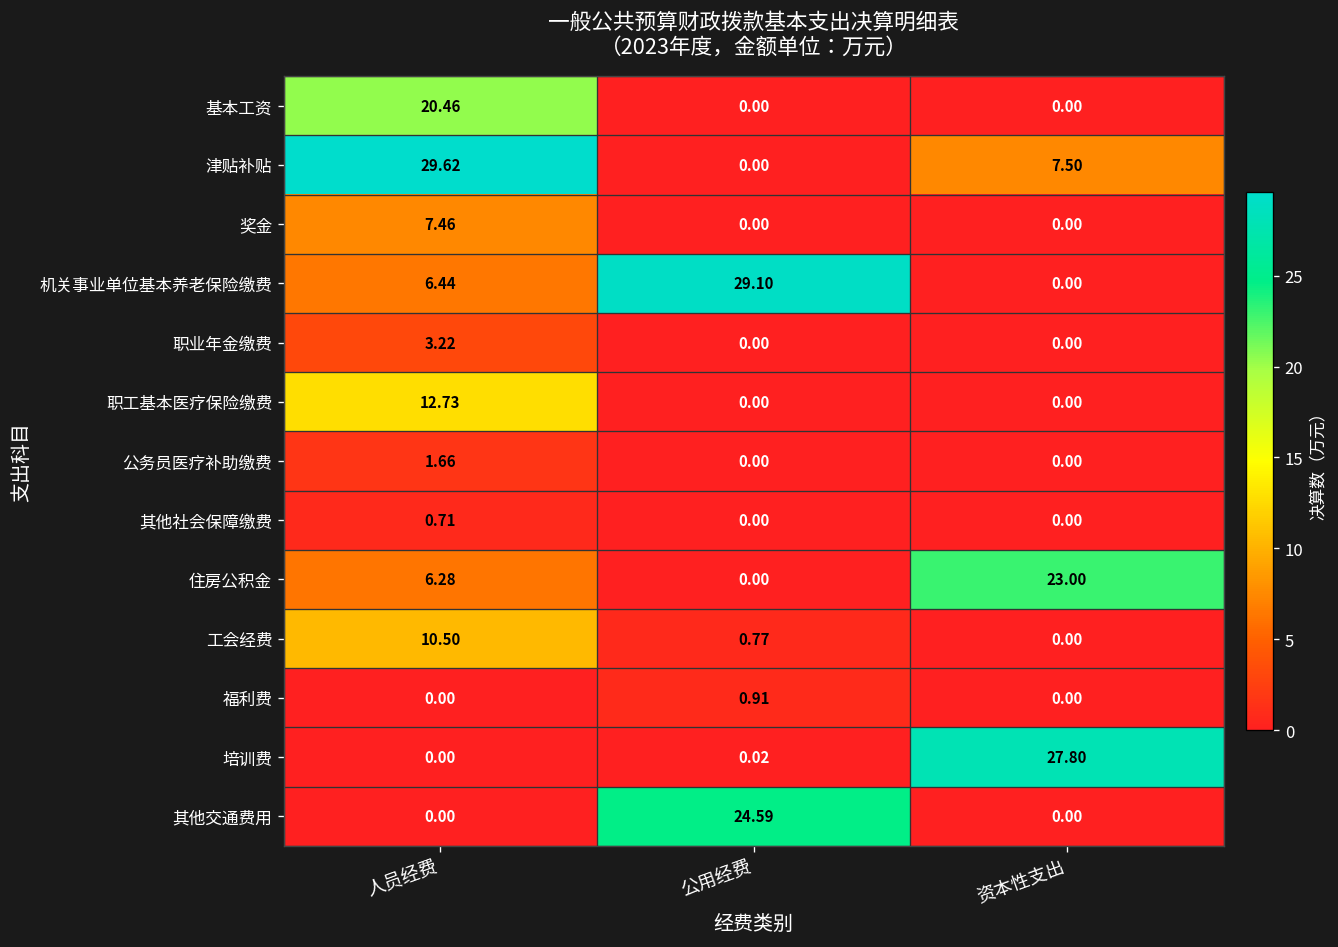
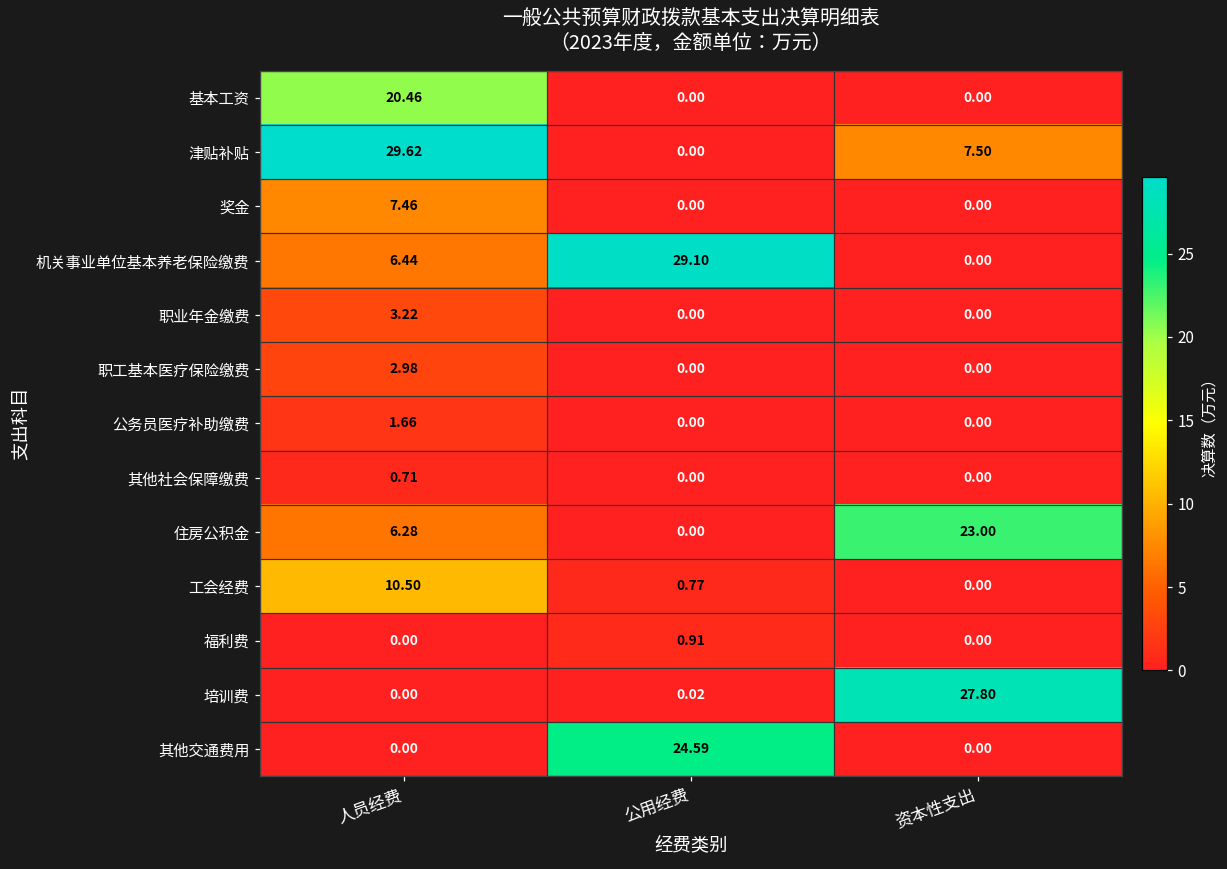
  {
    "基本工资": {
      "人员经费": 20.46,
      "公用经费": 0.00,
      "资本性支出": 0.00
    },
    "津贴补贴": {
      "人员经费": 29.62,
      "公用经费": 0.00,
      "资本性支出": 7.50
    },
    "奖金": {
      "人员经费": 7.46,
      "公用经费": 0.00,
      "资本性支出": 0.00
    },
    "机关事业单位基本养老保险缴费": {
      "人员经费": 6.44,
      "公用经费": 29.10,
      "资本性支出": 0.00
    },
    "职业年金缴费": {
      "人员经费": 3.22,
      "公用经费": 0.00,
      "资本性支出": 0.00
    },
    "职工基本医疗保险缴费": {
-     "人员经费": 12.73,
+     "人员经费": 2.98,
      "公用经费": 0.00,
      "资本性支出": 0.00
    },
    "公务员医疗补助缴费": {
      "人员经费": 1.66,
      "公用经费": 0.00,
      "资本性支出": 0.00
    },
    "其他社会保障缴费": {
      "人员经费": 0.71,
      "公用经费": 0.00,
      "资本性支出": 0.00
    },
    "住房公积金": {
      "人员经费": 6.28,
      "公用经费": 0.00,
      "资本性支出": 23.00
    },
    "工会经费": {
      "人员经费": 10.50,
      "公用经费": 0.77,
      "资本性支出": 0.00
    },
    "福利费": {
      "人员经费": 0.00,
      "公用经费": 0.91,
      "资本性支出": 0.00
    },
    "培训费": {
      "人员经费": 0.00,
      "公用经费": 0.02,
      "资本性支出": 27.80
    },
    "其他交通费用": {
      "人员经费": 0.00,
      "公用经费": 24.59,
      "资本性支出": 0.00
    }
  }
